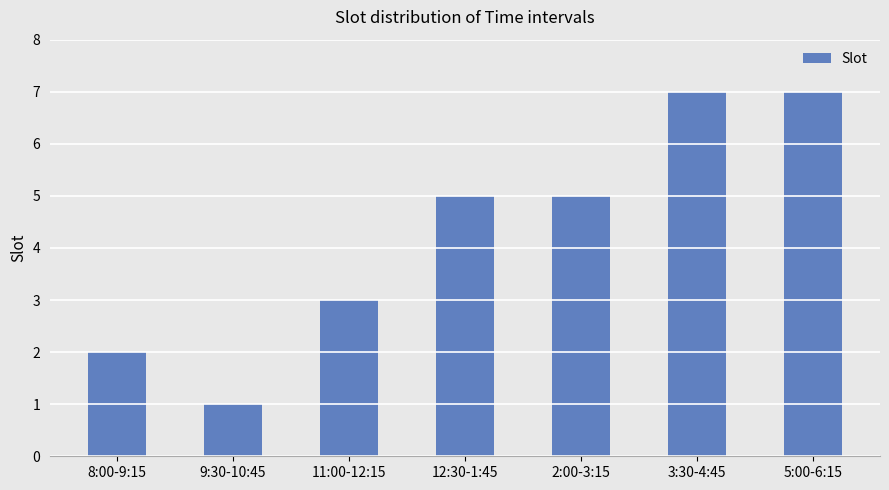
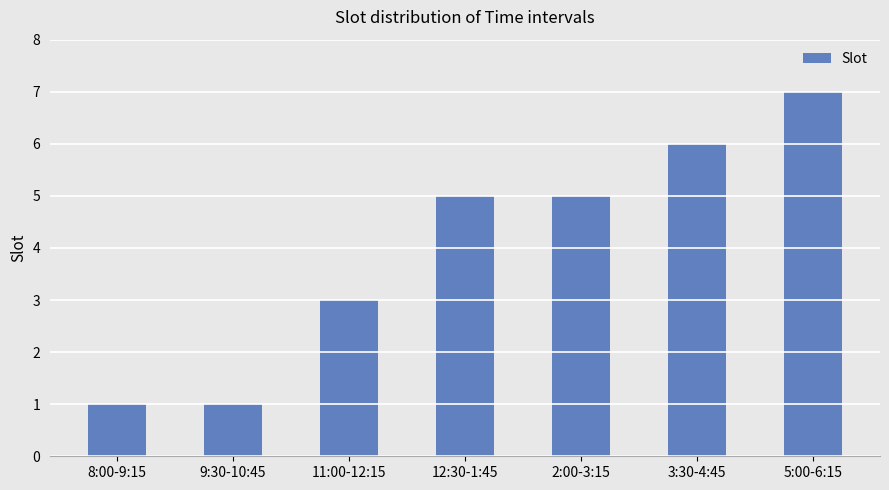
  {
-   "8:00-9:15": 2,
+   "8:00-9:15": 1,
    "9:30-10:45": 1,
    "11:00-12:15": 3,
    "12:30-1:45": 5,
    "2:00-3:15": 5,
-   "3:30-4:45": 7,
+   "3:30-4:45": 6,
    "5:00-6:15": 7
  }
